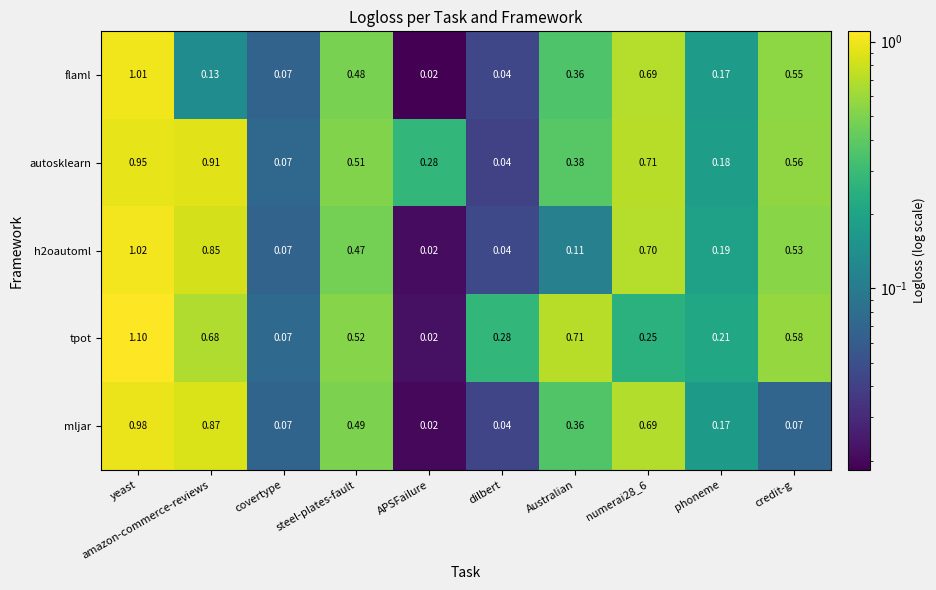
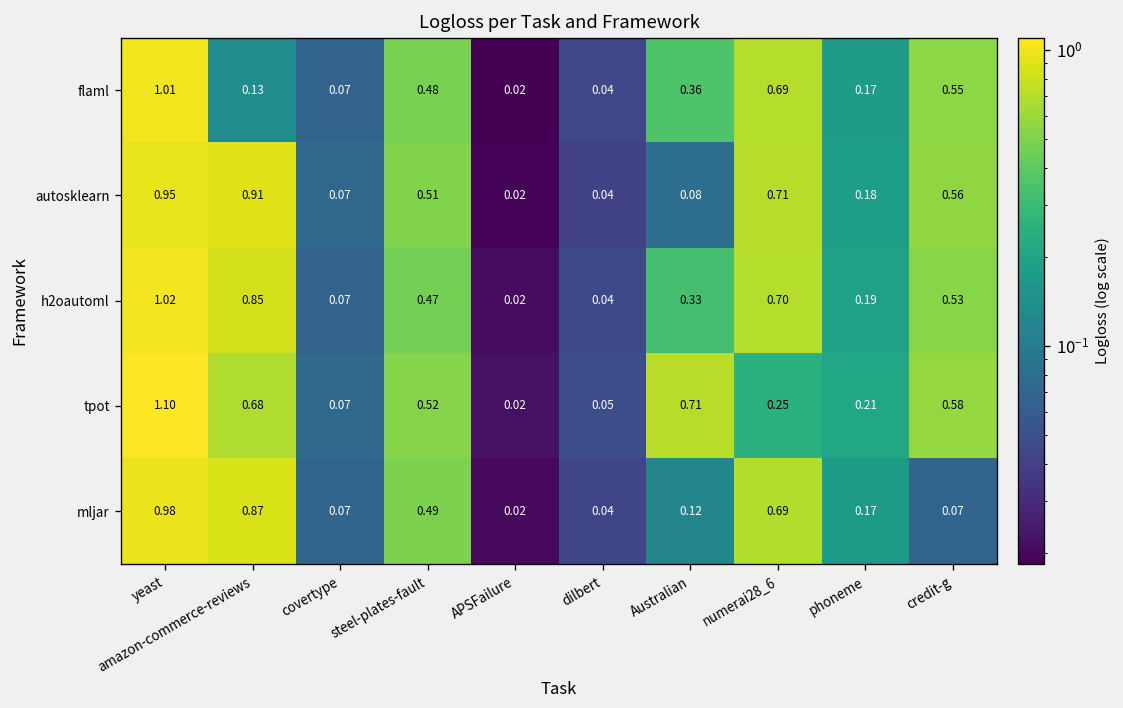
  {
    "flaml": {
      "yeast": 1.01,
      "amazon-commerce-reviews": 0.13,
      "covertype": 0.07,
      "steel-plates-fault": 0.48,
      "APSFailure": 0.02,
      "dilbert": 0.04,
      "Australian": 0.36,
      "numerai28_6": 0.69,
      "phoneme": 0.17,
      "credit-g": 0.55
    },
    "autosklearn": {
      "yeast": 0.95,
      "amazon-commerce-reviews": 0.91,
      "covertype": 0.07,
      "steel-plates-fault": 0.51,
-     "APSFailure": 0.28,
+     "APSFailure": 0.02,
      "dilbert": 0.04,
-     "Australian": 0.38,
+     "Australian": 0.08,
      "numerai28_6": 0.71,
      "phoneme": 0.18,
      "credit-g": 0.56
    },
    "h2oautoml": {
      "yeast": 1.02,
      "amazon-commerce-reviews": 0.85,
      "covertype": 0.07,
      "steel-plates-fault": 0.47,
      "APSFailure": 0.02,
      "dilbert": 0.04,
-     "Australian": 0.11,
+     "Australian": 0.33,
      "numerai28_6": 0.70,
      "phoneme": 0.19,
      "credit-g": 0.53
    },
    "tpot": {
      "yeast": 1.10,
      "amazon-commerce-reviews": 0.68,
      "covertype": 0.07,
      "steel-plates-fault": 0.52,
      "APSFailure": 0.02,
-     "dilbert": 0.28,
+     "dilbert": 0.05,
      "Australian": 0.71,
      "numerai28_6": 0.25,
      "phoneme": 0.21,
      "credit-g": 0.58
    },
    "mljar": {
      "yeast": 0.98,
      "amazon-commerce-reviews": 0.87,
      "covertype": 0.07,
      "steel-plates-fault": 0.49,
      "APSFailure": 0.02,
      "dilbert": 0.04,
-     "Australian": 0.36,
+     "Australian": 0.12,
      "numerai28_6": 0.69,
      "phoneme": 0.17,
      "credit-g": 0.07
    }
  }
